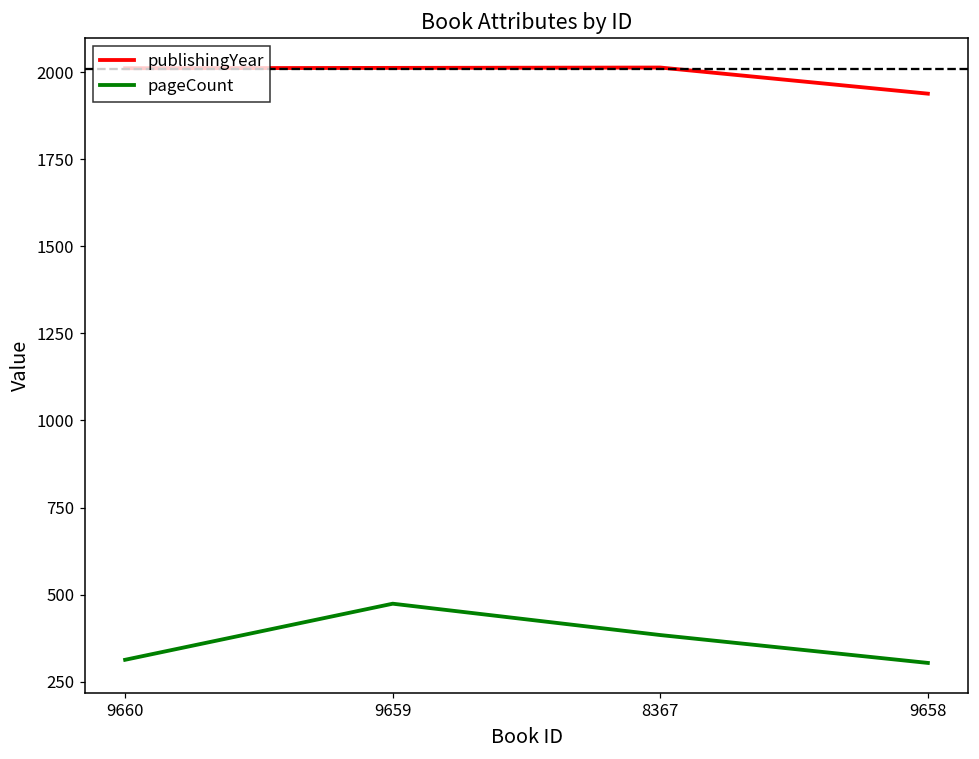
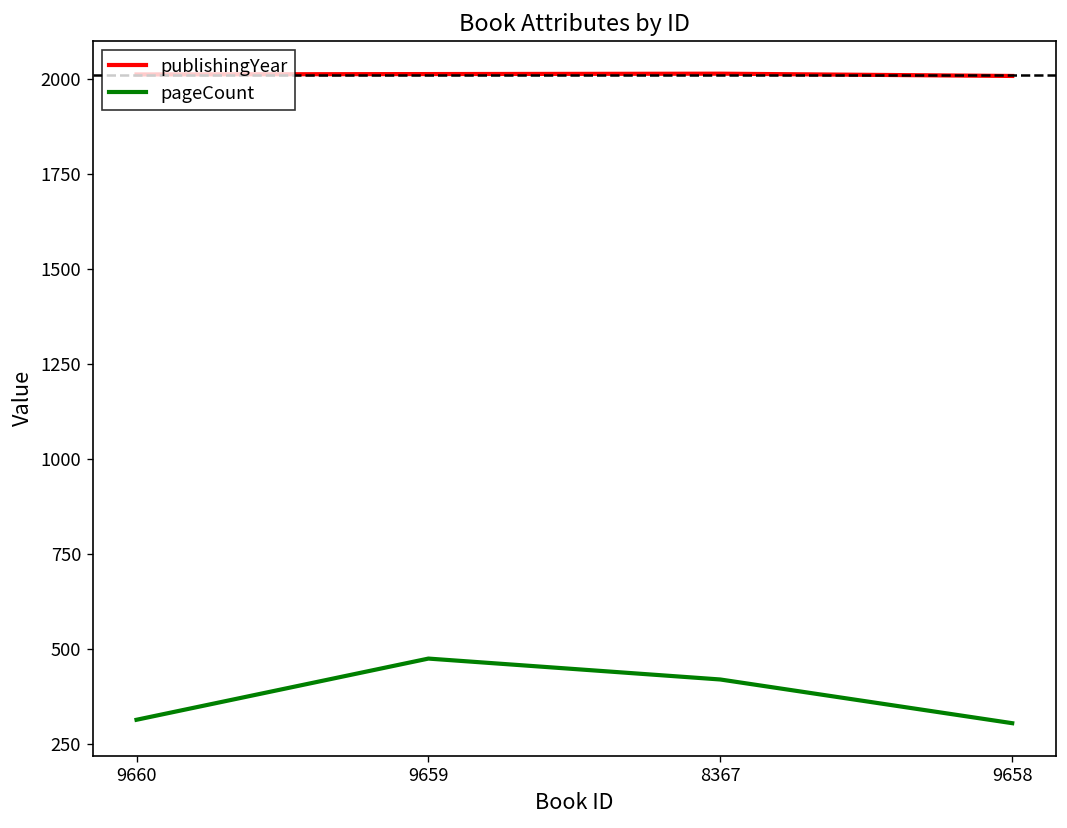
  {
    "publishingYear": {
      "9659": 2010,
      "8367": 2010,
-     "9658": 1940
+     "9658": 2010
    },
    "pageCount": {
      "9660": 310,
      "9659": 470,
-     "8367": 380,
+     "8367": 420,
      "9658": 300
    }
  }
